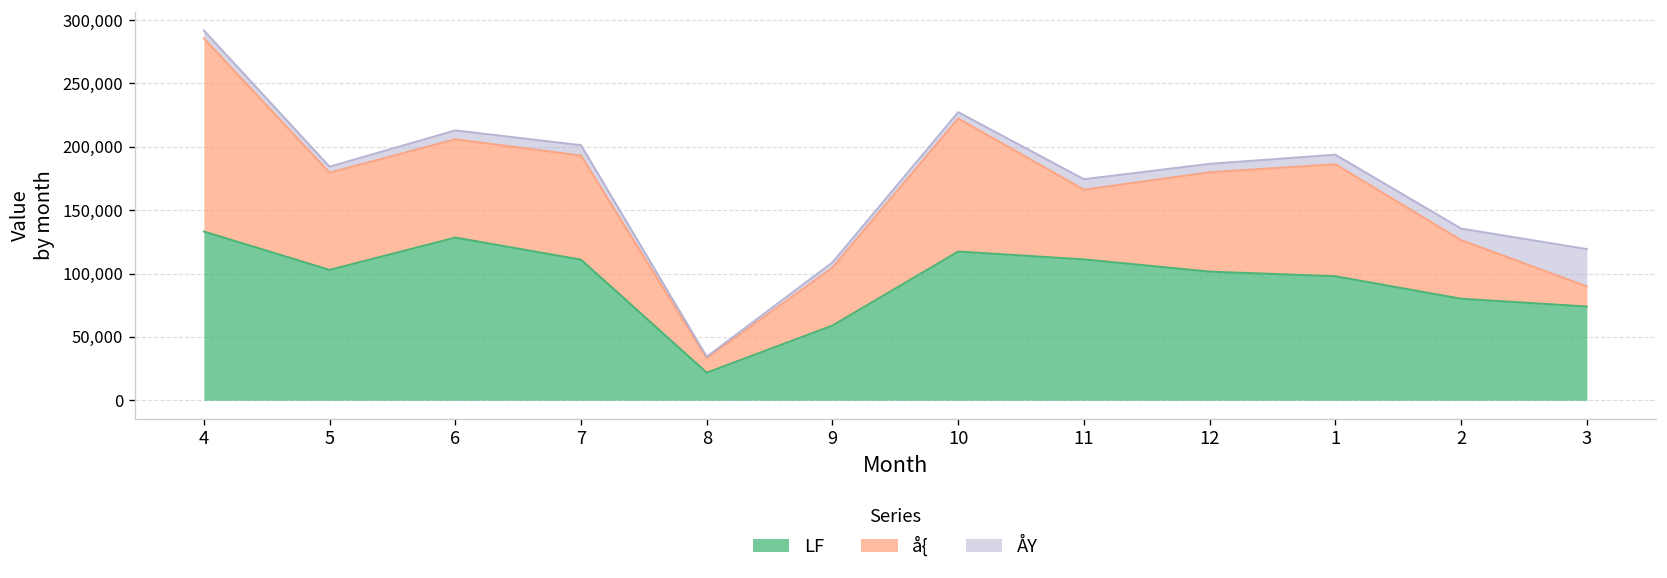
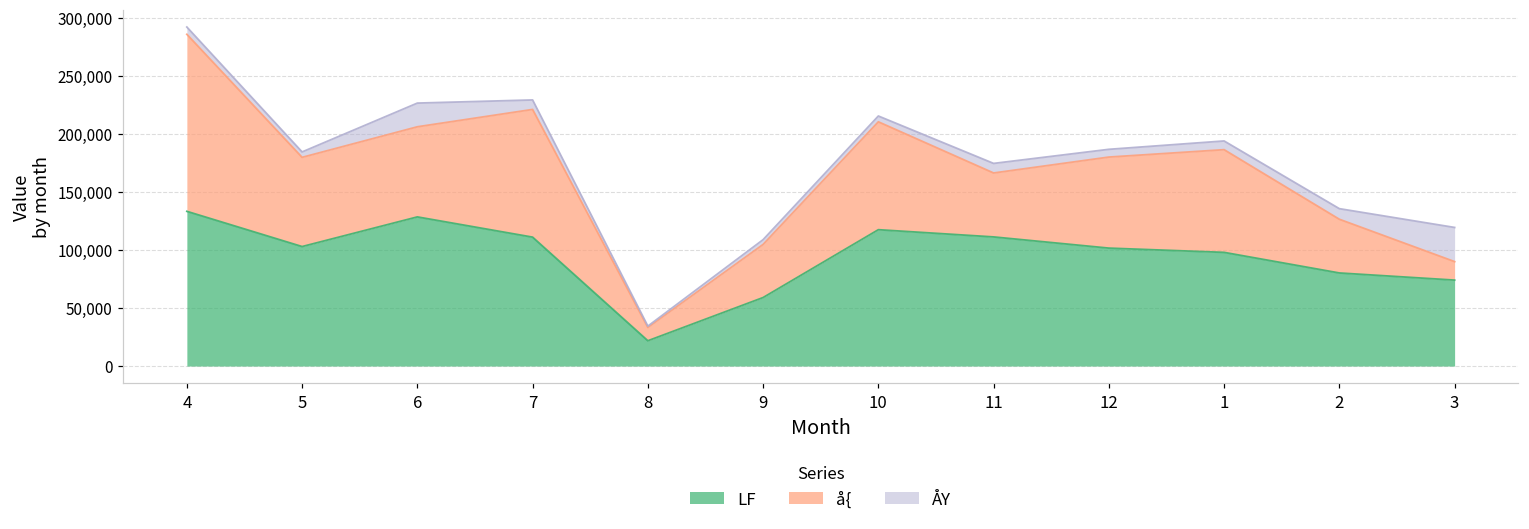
  {
    "LF": {
      "4": "133,000",
      "5": "103,000",
      "6": "128,000",
      "7": "111,000",
      "8": "22,000",
      "9": "59,000",
      "10": "117,000",
      "11": "111,000",
      "12": "102,000",
      "1": "98,000",
      "2": "80,000",
      "3": "74,000"
    },
    "å{": {
      "4": "152,000",
      "5": "77,000",
      "6": "78,000",
-     "7": "82,000",
+     "7": "110,000",
      "9": "46,000",
-     "10": "105,000",
+     "10": "93,000",
      "11": "55,000",
      "12": "78,000",
      "1": "88,000",
      "2": "46,000",
      "3": "16,000"
    },
    "ÅY": {
      "4": "6,000",
      "5": "5,000",
-     "6": "7,000",
+     "6": "20,000",
      "7": "8,000",
      "9": "4,000",
      "10": "5,000",
      "11": "8,000",
      "12": "7,000",
      "1": "8,000",
      "2": "9,000",
      "3": "29,000"
    }
  }
